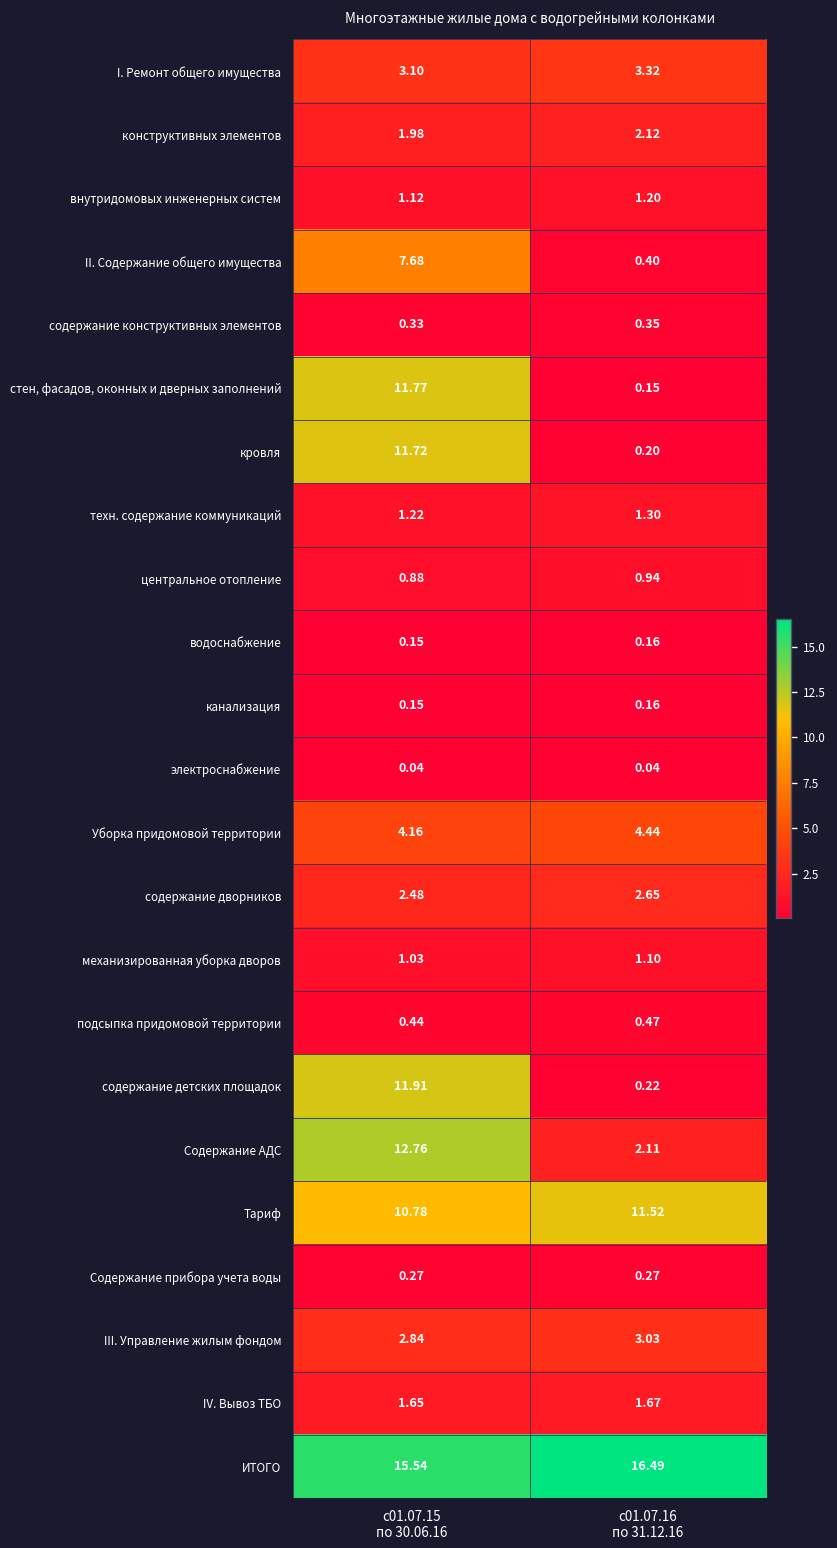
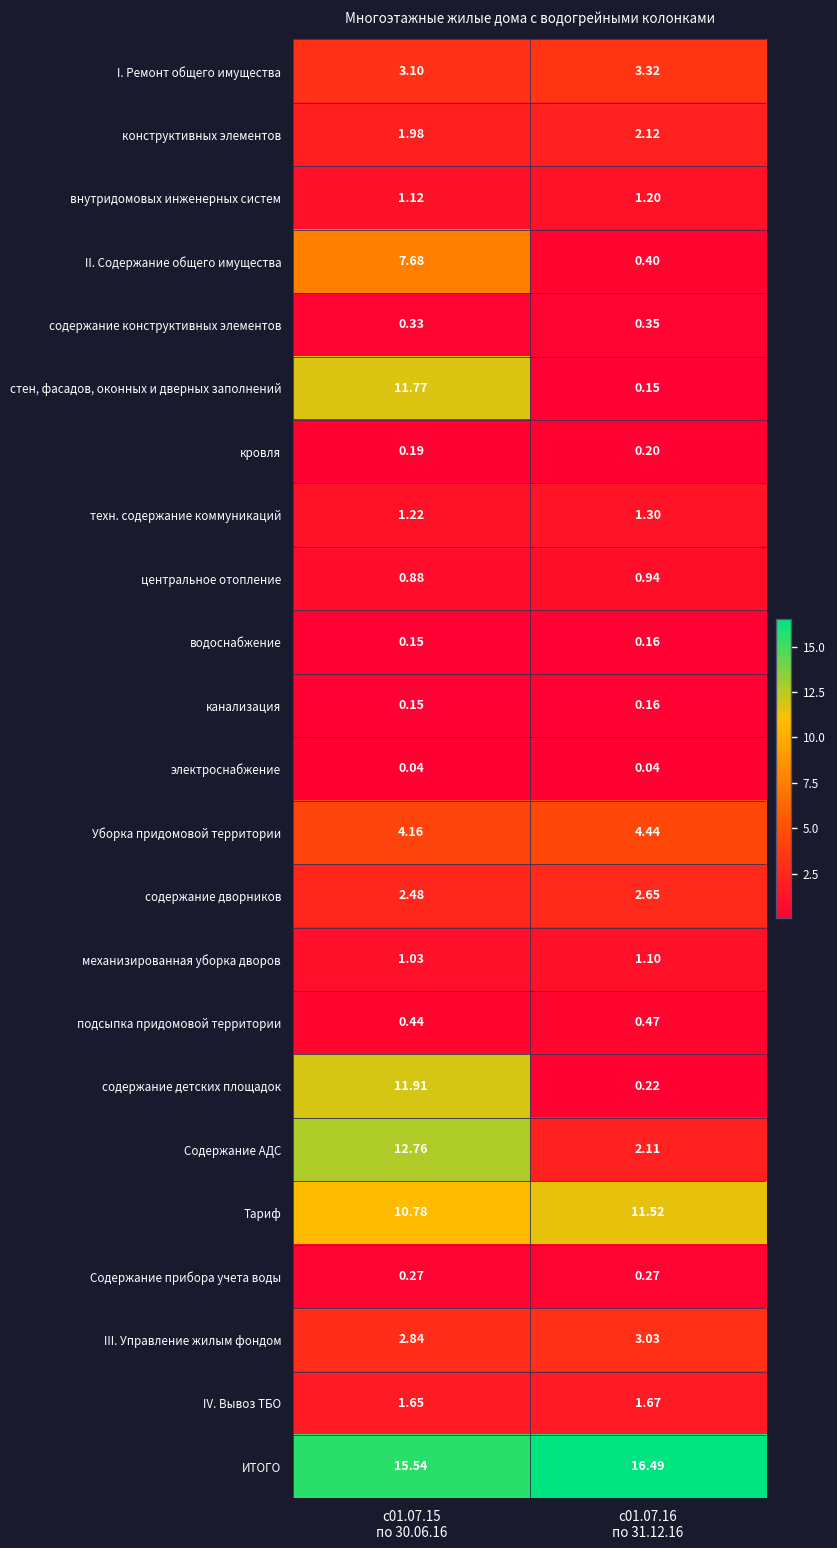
  {
    "I. Ремонт общего имущества": {
      "с01.07.15 по 30.06.16": 3.10,
      "с01.07.16 по 31.12.16": 3.32
    },
    "конструктивных элементов": {
      "с01.07.15 по 30.06.16": 1.98,
      "с01.07.16 по 31.12.16": 2.12
    },
    "внутридомовых инженерных систем": {
      "с01.07.15 по 30.06.16": 1.12,
      "с01.07.16 по 31.12.16": 1.20
    },
    "II. Содержание общего имущества": {
      "с01.07.15 по 30.06.16": 7.68,
      "с01.07.16 по 31.12.16": 0.40
    },
    "содержание конструктивных элементов": {
      "с01.07.15 по 30.06.16": 0.33,
      "с01.07.16 по 31.12.16": 0.35
    },
    "стен, фасадов, оконных и дверных заполнений": {
      "с01.07.15 по 30.06.16": 11.77,
      "с01.07.16 по 31.12.16": 0.15
    },
    "кровля": {
-     "с01.07.15 по 30.06.16": 11.72,
+     "с01.07.15 по 30.06.16": 0.19,
      "с01.07.16 по 31.12.16": 0.20
    },
    "техн. содержание коммуникаций": {
      "с01.07.15 по 30.06.16": 1.22,
      "с01.07.16 по 31.12.16": 1.30
    },
    "центральное отопление": {
      "с01.07.15 по 30.06.16": 0.88,
      "с01.07.16 по 31.12.16": 0.94
    },
    "водоснабжение": {
      "с01.07.15 по 30.06.16": 0.15,
      "с01.07.16 по 31.12.16": 0.16
    },
    "канализация": {
      "с01.07.15 по 30.06.16": 0.15,
      "с01.07.16 по 31.12.16": 0.16
    },
    "электроснабжение": {
      "с01.07.15 по 30.06.16": 0.04,
      "с01.07.16 по 31.12.16": 0.04
    },
    "Уборка придомовой территории": {
      "с01.07.15 по 30.06.16": 4.16,
      "с01.07.16 по 31.12.16": 4.44
    },
    "содержание дворников": {
      "с01.07.15 по 30.06.16": 2.48,
      "с01.07.16 по 31.12.16": 2.65
    },
    "механизированная уборка дворов": {
      "с01.07.15 по 30.06.16": 1.03,
      "с01.07.16 по 31.12.16": 1.10
    },
    "подсыпка придомовой территории": {
      "с01.07.15 по 30.06.16": 0.44,
      "с01.07.16 по 31.12.16": 0.47
    },
    "содержание детских площадок": {
      "с01.07.15 по 30.06.16": 11.91,
      "с01.07.16 по 31.12.16": 0.22
    },
    "Содержание АДС": {
      "с01.07.15 по 30.06.16": 12.76,
      "с01.07.16 по 31.12.16": 2.11
    },
    "Тариф": {
      "с01.07.15 по 30.06.16": 10.78,
      "с01.07.16 по 31.12.16": 11.52
    },
    "Содержание прибора учета воды": {
      "с01.07.15 по 30.06.16": 0.27,
      "с01.07.16 по 31.12.16": 0.27
    },
    "III. Управление жилым фондом": {
      "с01.07.15 по 30.06.16": 2.84,
      "с01.07.16 по 31.12.16": 3.03
    },
    "IV. Вывоз ТБО": {
      "с01.07.15 по 30.06.16": 1.65,
      "с01.07.16 по 31.12.16": 1.67
    },
    "ИТОГО": {
      "с01.07.15 по 30.06.16": 15.54,
      "с01.07.16 по 31.12.16": 16.49
    }
  }
